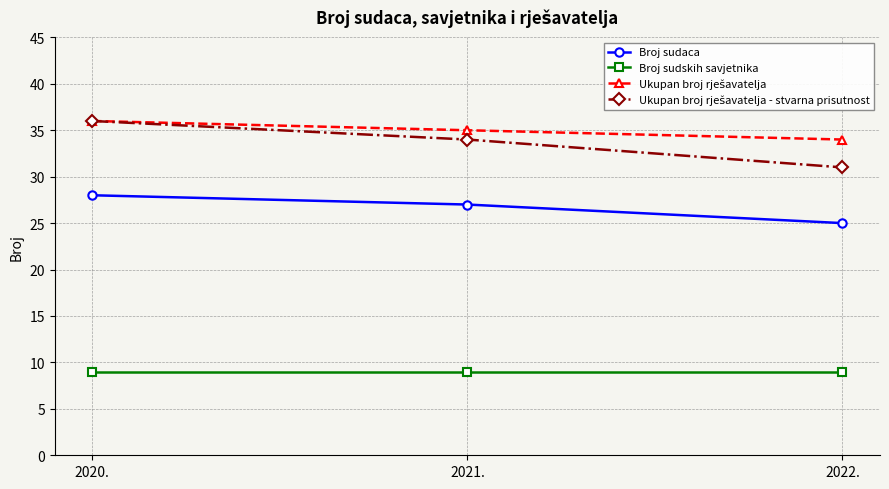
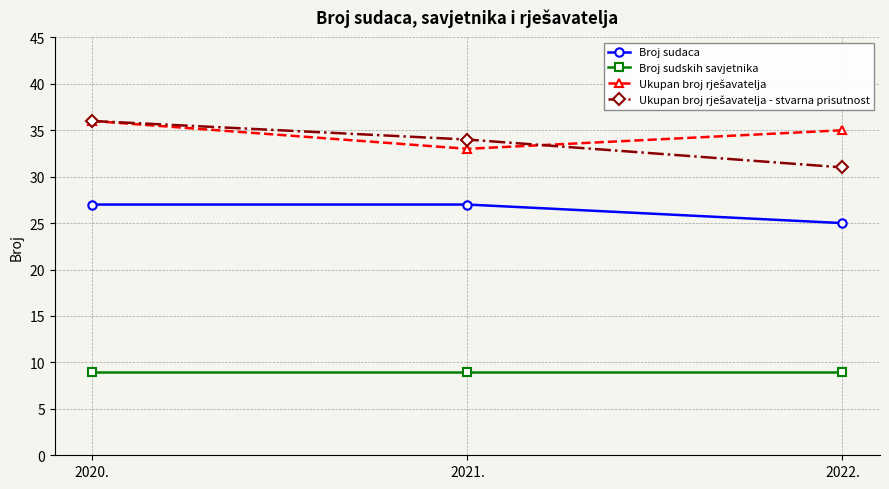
  {
    "Broj sudaca": {
-     "2020.": 28,
+     "2020.": 27,
      "2021.": 27,
      "2022.": 25
    },
    "Broj sudskih savjetnika": {
      "2020.": 9,
      "2021.": 9,
      "2022.": 9
    },
    "Ukupan broj rješavatelja": {
-     "2021.": 35,
-     "2022.": 34
+     "2021.": 33,
+     "2022.": 35
    },
    "Ukupan broj rješavatelja - stvarna prisutnost": {
      "2021.": 34,
      "2022.": 31
    }
  }
